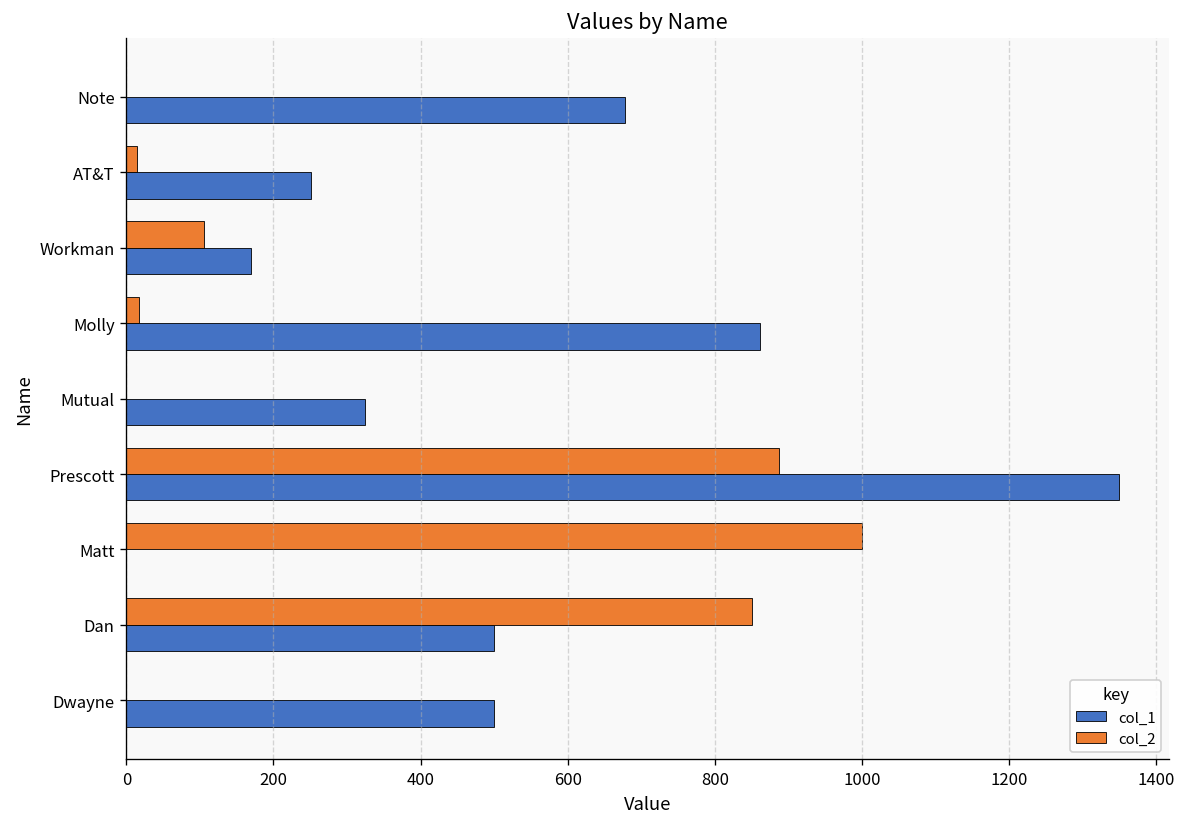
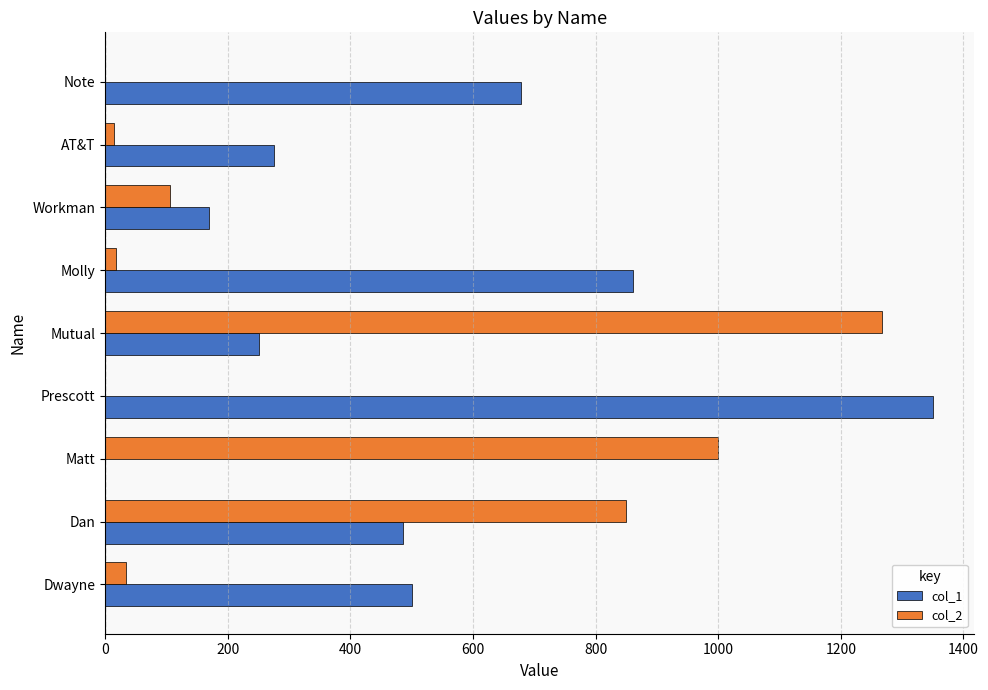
  {
    "col_1": {
      "Note": 680,
-     "AT&T": 250,
+     "AT&T": 280,
      "Workman": 170,
      "Molly": 860,
-     "Mutual": 320,
+     "Mutual": 250,
      "Prescott": 1350,
      "Matt": 0,
-     "Dan": 500,
+     "Dan": 490,
      "Dwayne": 500
    },
    "col_2": {
      "Note": 0,
      "AT&T": 10,
      "Workman": 110,
      "Molly": 20,
-     "Mutual": 0,
-     "Prescott": 890,
+     "Mutual": 1270,
+     "Prescott": 0,
      "Matt": 1000,
      "Dan": 850,
-     "Dwayne": 0
+     "Dwayne": 30
    }
  }
